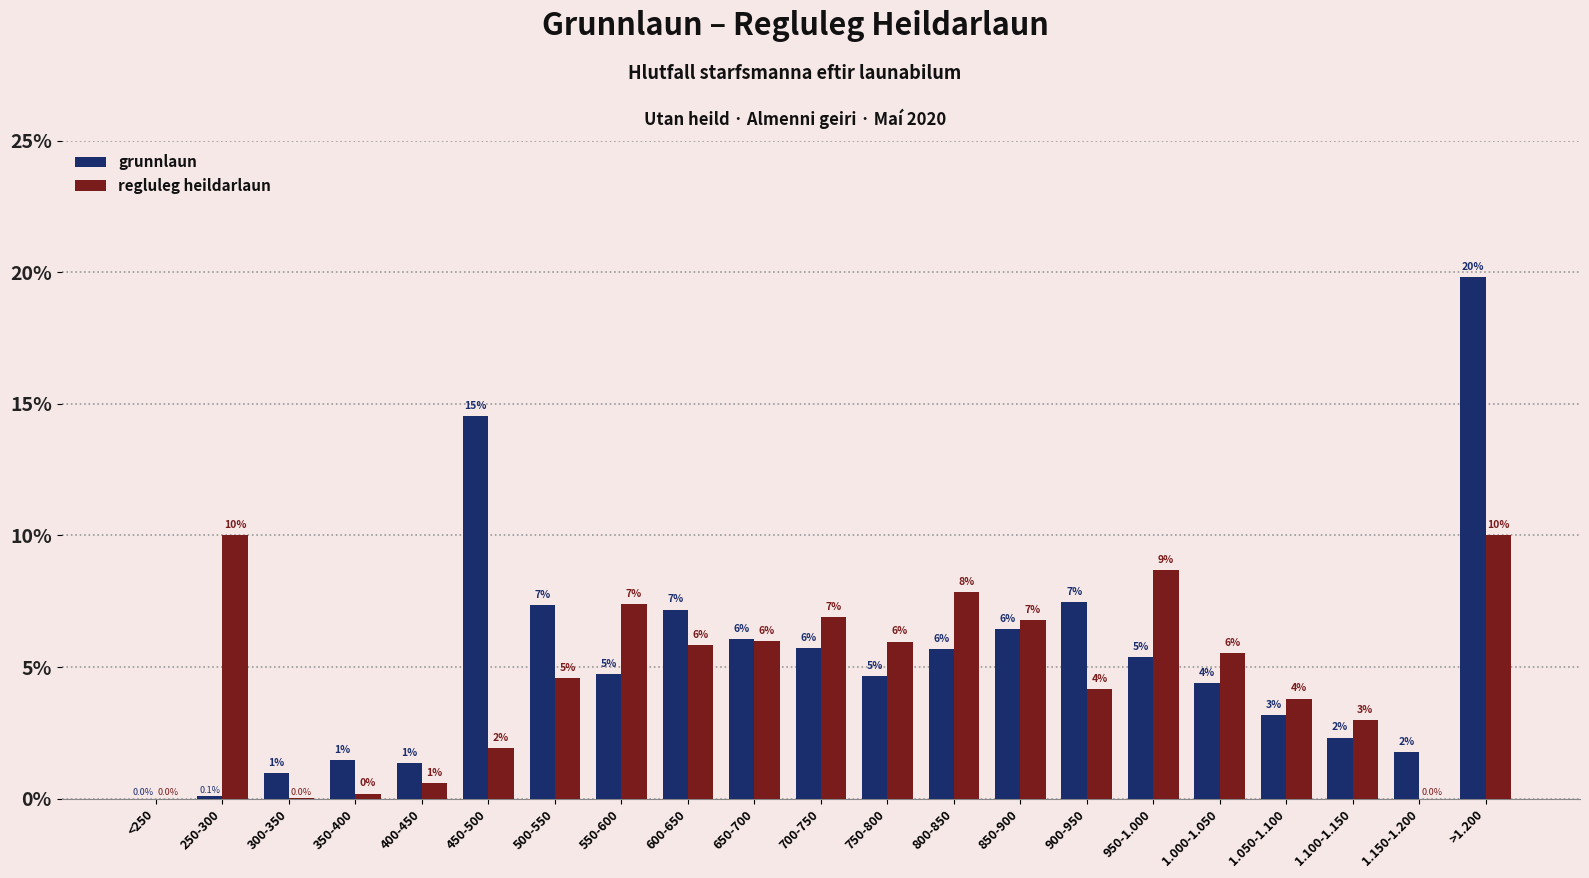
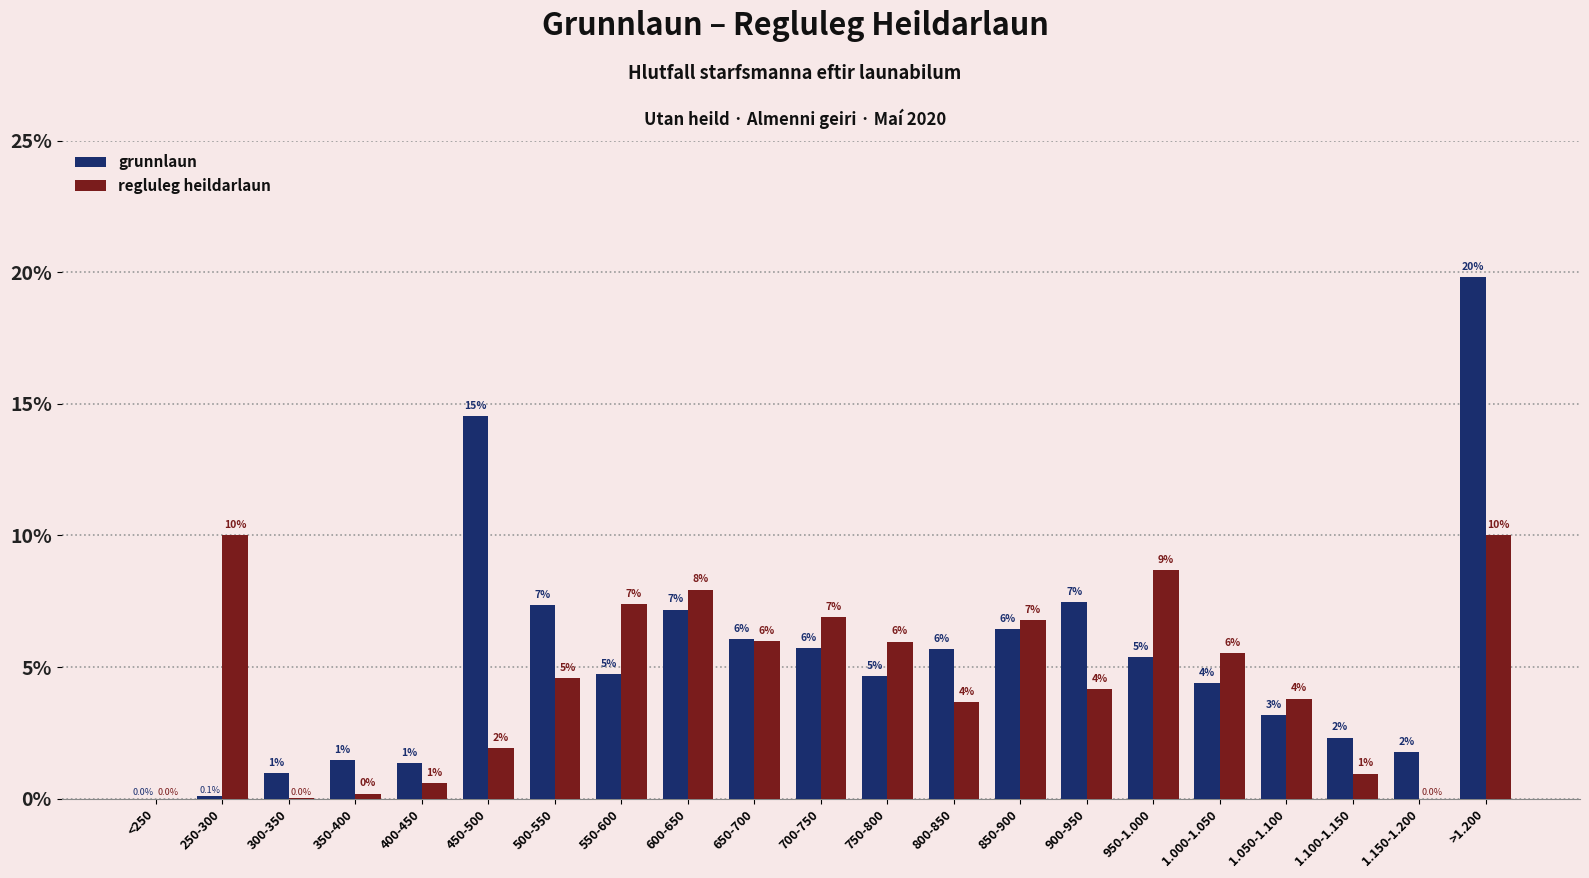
  {
    "grunnlaun": {
      "<250": "0.0%",
      "250-300": "0.1%",
      "300-350": "1%",
      "350-400": "1%",
      "400-450": "1%",
      "450-500": "15%",
      "500-550": "7%",
      "550-600": "5%",
      "600-650": "7%",
      "650-700": "6%",
      "700-750": "6%",
      "750-800": "5%",
      "800-850": "6%",
      "850-900": "6%",
      "900-950": "7%",
      "950-1.000": "5%",
      "1.000-1.050": "4%",
      "1.050-1.100": "3%",
      "1.100-1.150": "2%",
      "1.150-1.200": "2%",
      ">1.200": "20%"
    },
    "regluleg heildarlaun": {
      "<250": "0.0%",
      "250-300": "10%",
      "300-350": "0.0%",
      "350-400": "0%",
      "400-450": "1%",
      "450-500": "2%",
      "500-550": "5%",
      "550-600": "7%",
-     "600-650": "6%",
+     "600-650": "8%",
      "650-700": "6%",
      "700-750": "7%",
      "750-800": "6%",
-     "800-850": "8%",
+     "800-850": "4%",
      "850-900": "7%",
      "900-950": "4%",
      "950-1.000": "9%",
      "1.000-1.050": "6%",
      "1.050-1.100": "4%",
-     "1.100-1.150": "3%",
+     "1.100-1.150": "1%",
      "1.150-1.200": "0.0%",
      ">1.200": "10%"
    }
  }
